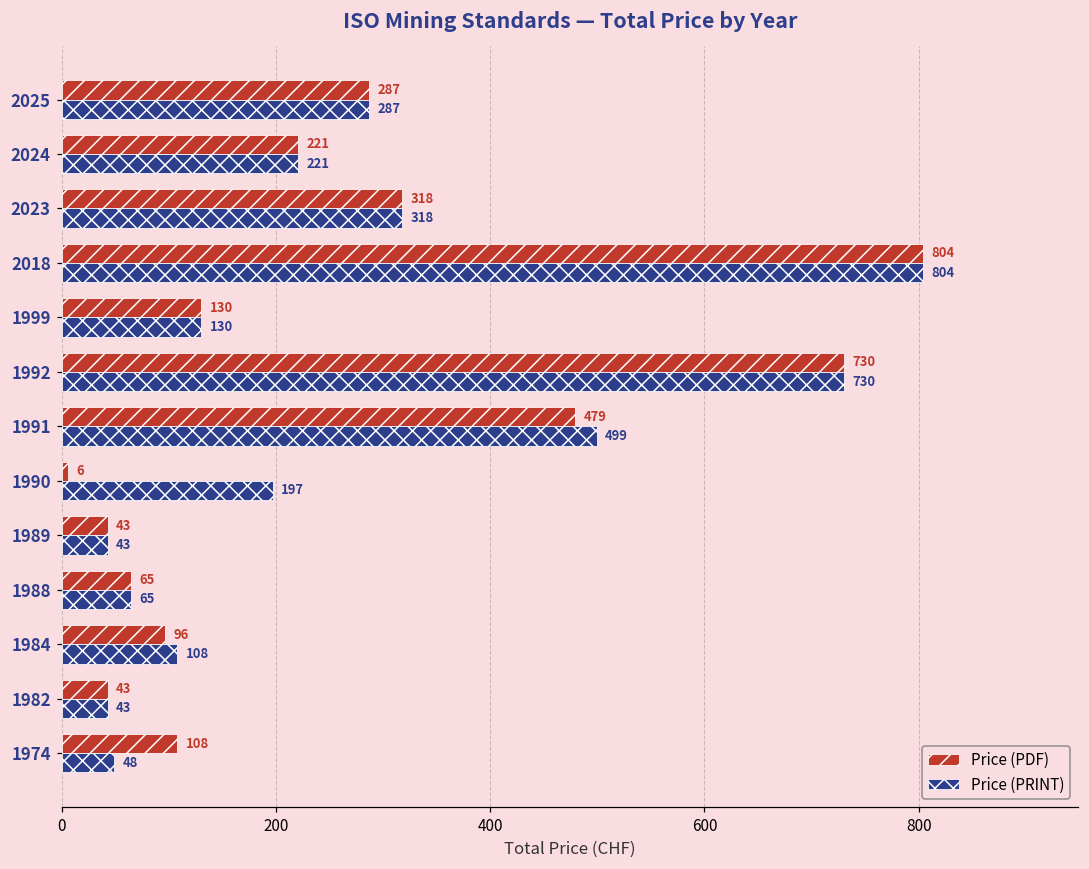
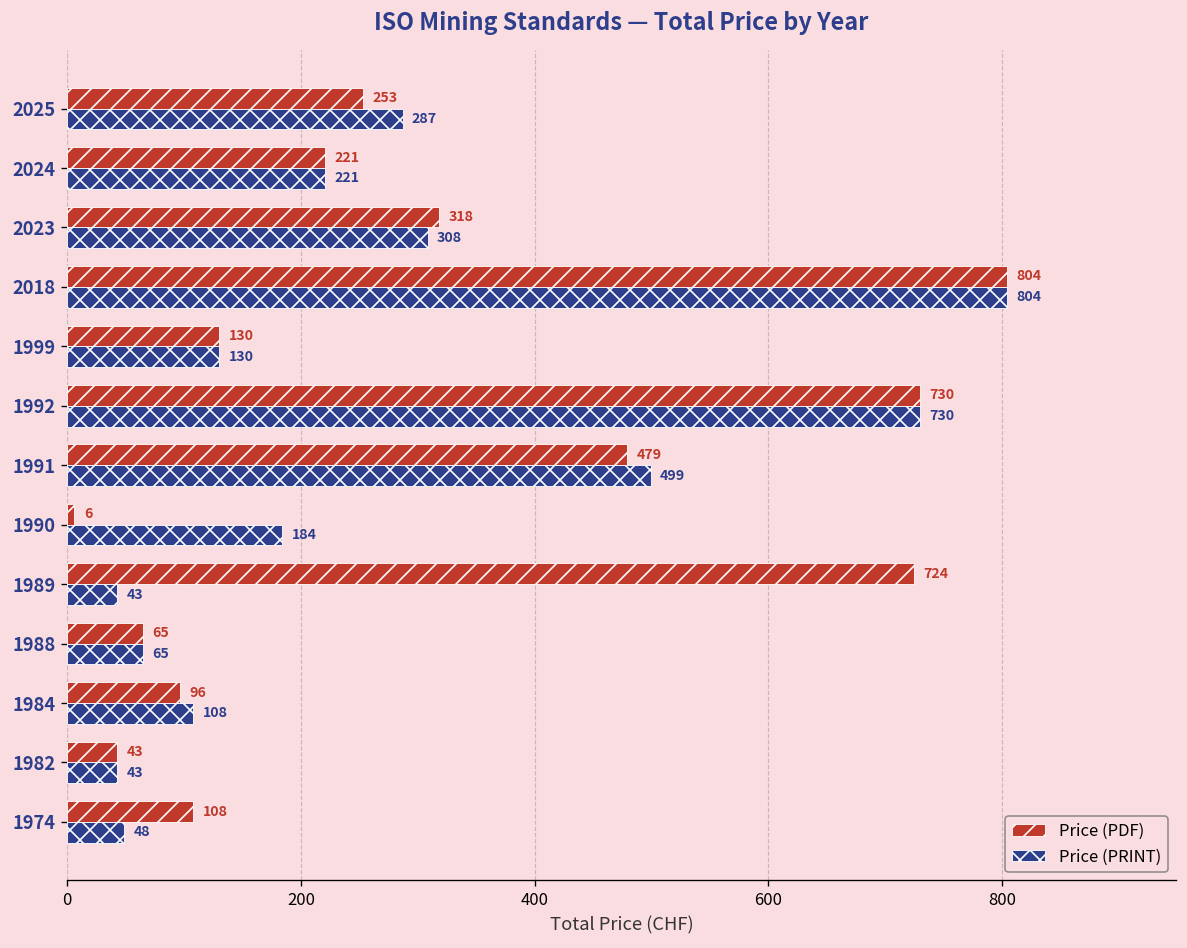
  {
    "Price (PDF)": {
-     "2025": 287,
+     "2025": 253,
      "2024": 221,
      "2023": 318,
      "2018": 804,
      "1999": 130,
      "1992": 730,
      "1991": 479,
      "1990": 6,
-     "1989": 43,
+     "1989": 724,
      "1988": 65,
      "1984": 96,
      "1982": 43,
      "1974": 108
    },
    "Price (PRINT)": {
      "2025": 287,
      "2024": 221,
-     "2023": 318,
+     "2023": 308,
      "2018": 804,
      "1999": 130,
      "1992": 730,
      "1991": 499,
-     "1990": 197,
+     "1990": 184,
      "1989": 43,
      "1988": 65,
      "1984": 108,
      "1982": 43
    }
  }
